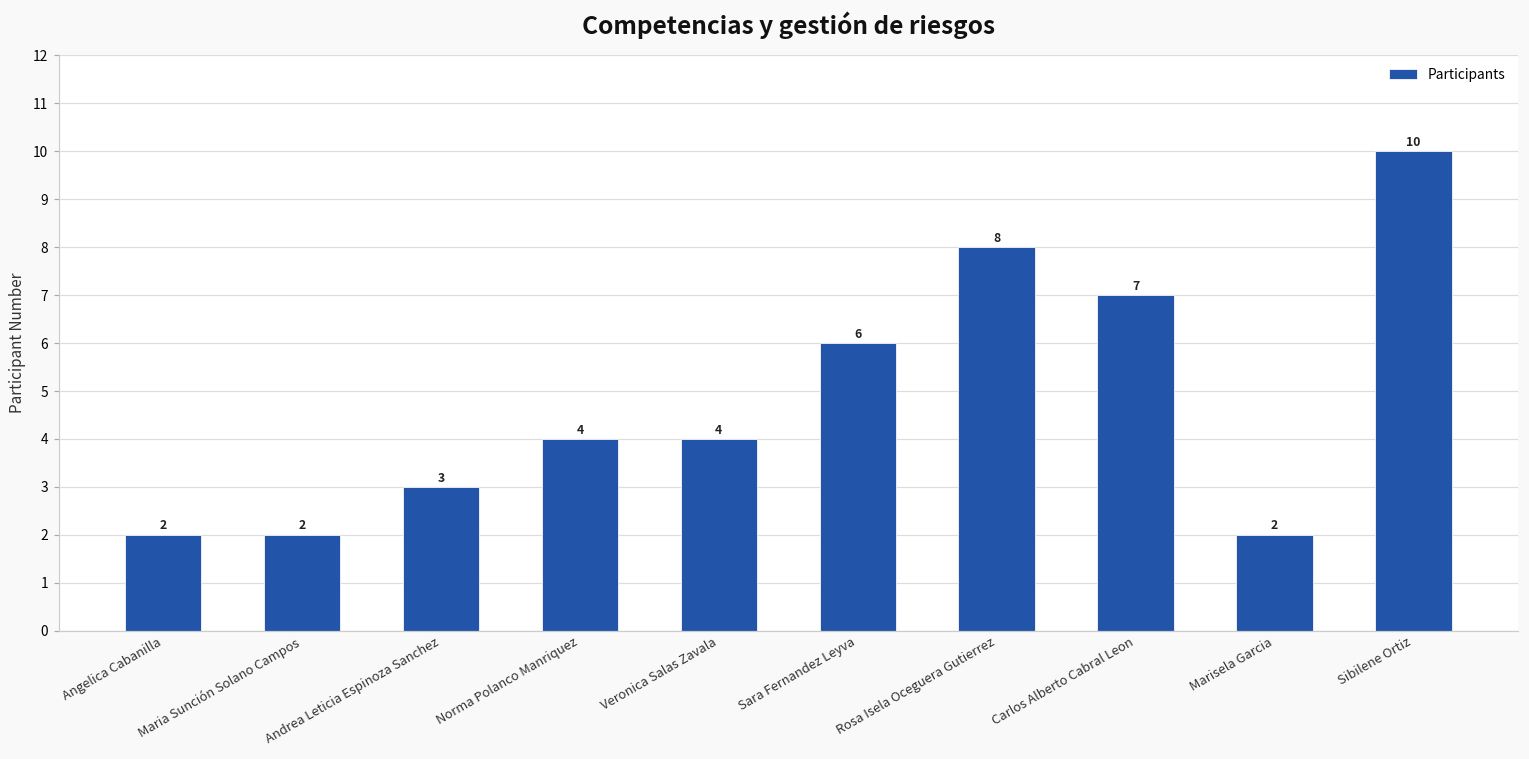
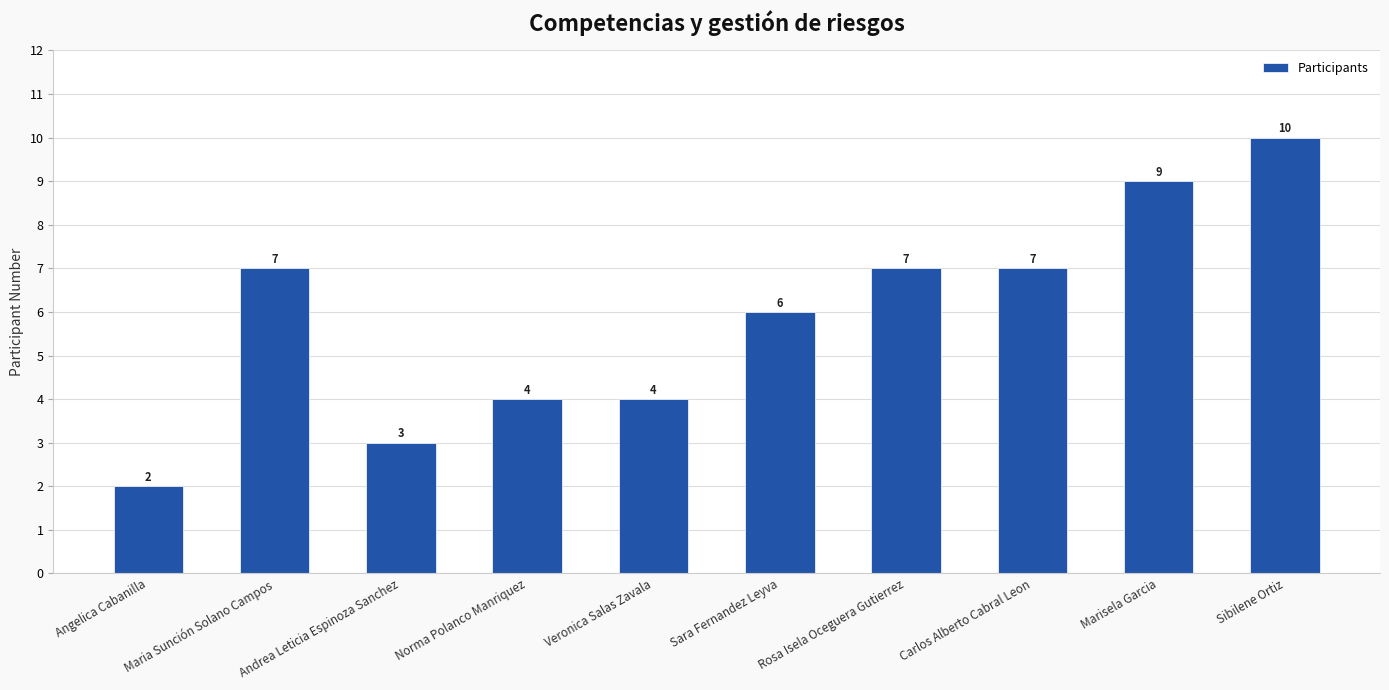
  {
    "Angelica Cabanilla": 2,
-   "Maria Sunción Solano Campos": 2,
+   "Maria Sunción Solano Campos": 7,
    "Andrea Leticia Espinoza Sanchez": 3,
    "Norma Polanco Manriquez": 4,
    "Veronica Salas Zavala": 4,
    "Sara Fernandez Leyva": 6,
-   "Rosa Isela Oceguera Gutierrez": 8,
+   "Rosa Isela Oceguera Gutierrez": 7,
    "Carlos Alberto Cabral Leon": 7,
-   "Marisela Garcia": 2,
+   "Marisela Garcia": 9,
    "Sibilene Ortiz": 10
  }
